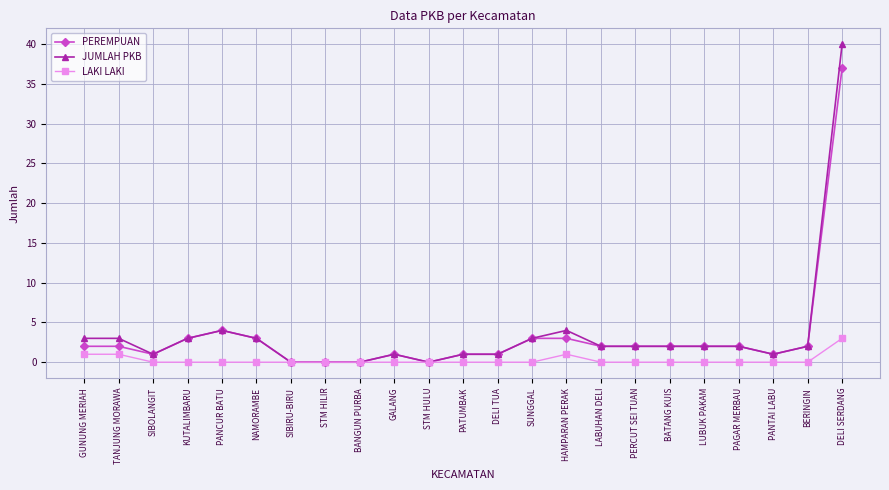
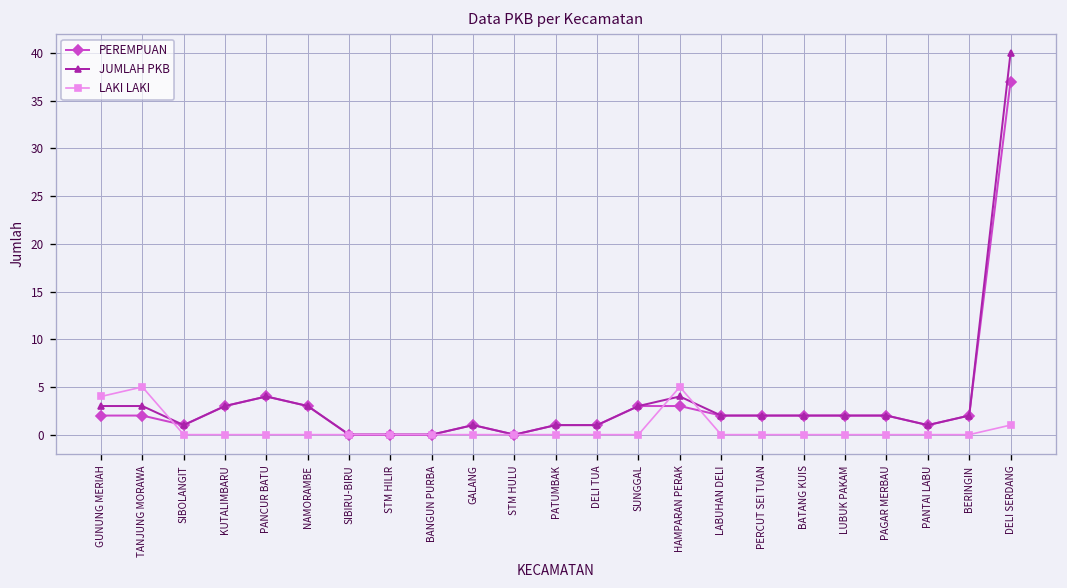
  {
    "LAKI LAKI": {
-     "GUNUNG MERIAH": 1,
-     "TANJUNG MORAWA": 1,
+     "GUNUNG MERIAH": 4,
+     "TANJUNG MORAWA": 5,
      "SIBOLANGIT": 0,
      "KUTALIMBARU": 0,
      "PANCUR BATU": 0,
      "NAMORAMBE": 0,
      "GALANG": 0,
      "PATUMBAK": 0,
      "DELI TUA": 0,
      "SUNGGAL": 0,
-     "HAMPARAN PERAK": 1,
+     "HAMPARAN PERAK": 5,
      "LABUHAN DELI": 0,
      "PERCUT SEI TUAN": 0,
      "BATANG KUIS": 0,
      "LUBUK PAKAM": 0,
      "PAGAR MERBAU": 0,
      "PANTAI LABU": 0,
      "BERINGIN": 0,
-     "DELI SERDANG": 3
+     "DELI SERDANG": 1
    }
  }
